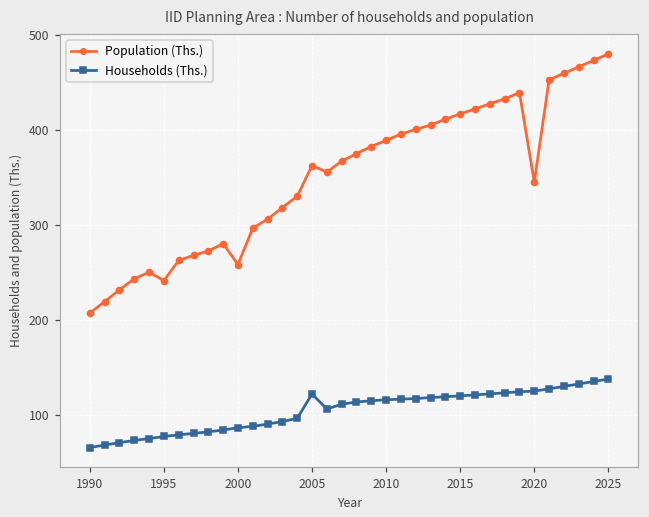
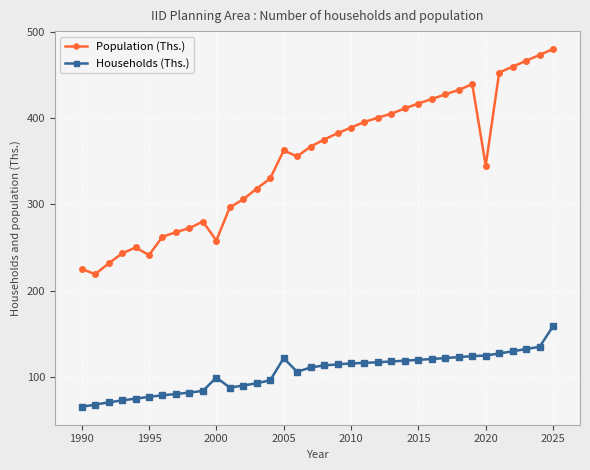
  {
    "Population (Ths.)": {
-     "1990": 210,
+     "1990": 230,
      "1995": 240,
      "2000": 260,
      "2005": 360,
      "2010": 390,
      "2015": 420,
      "2020": 340,
      "2025": 480
    },
    "Households (Ths.)": {
      "1990": 70,
      "1995": 80,
-     "2000": 90,
+     "2000": 100,
      "2005": 120,
      "2010": 120,
      "2015": 120,
      "2020": 130,
-     "2025": 140
+     "2025": 160
    }
  }
